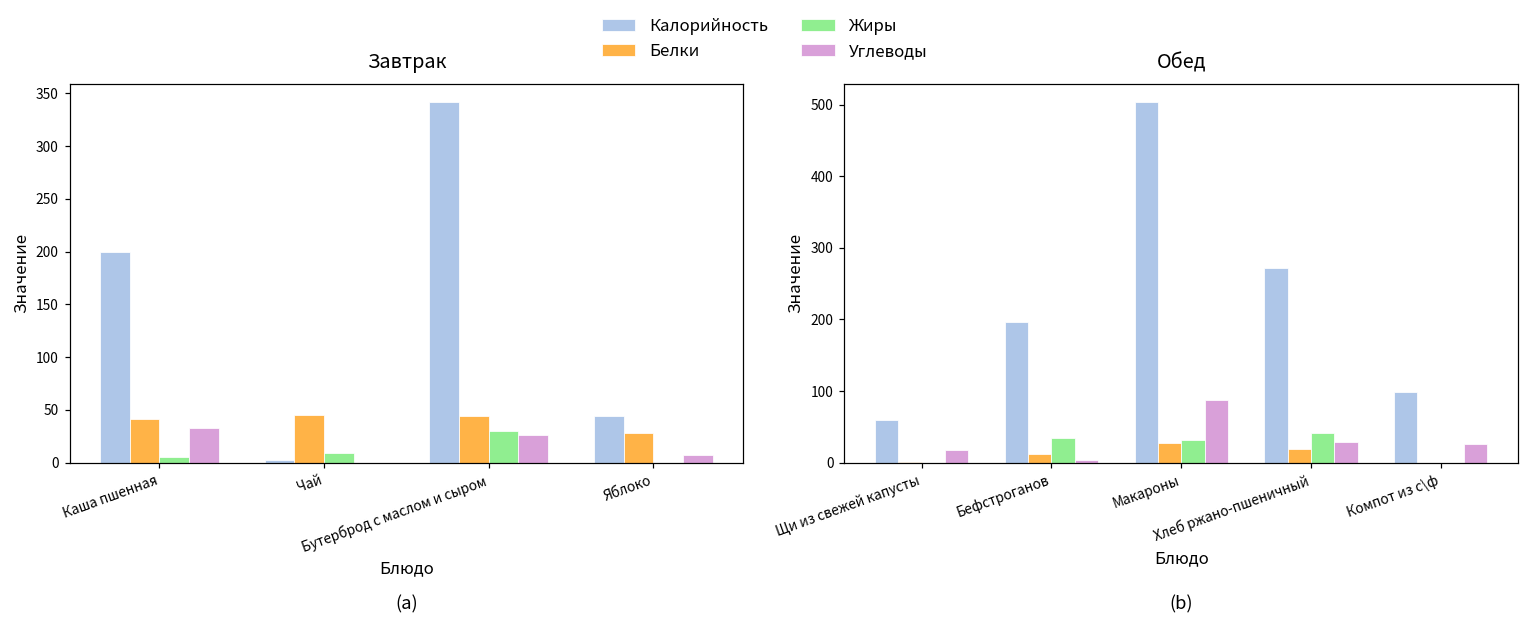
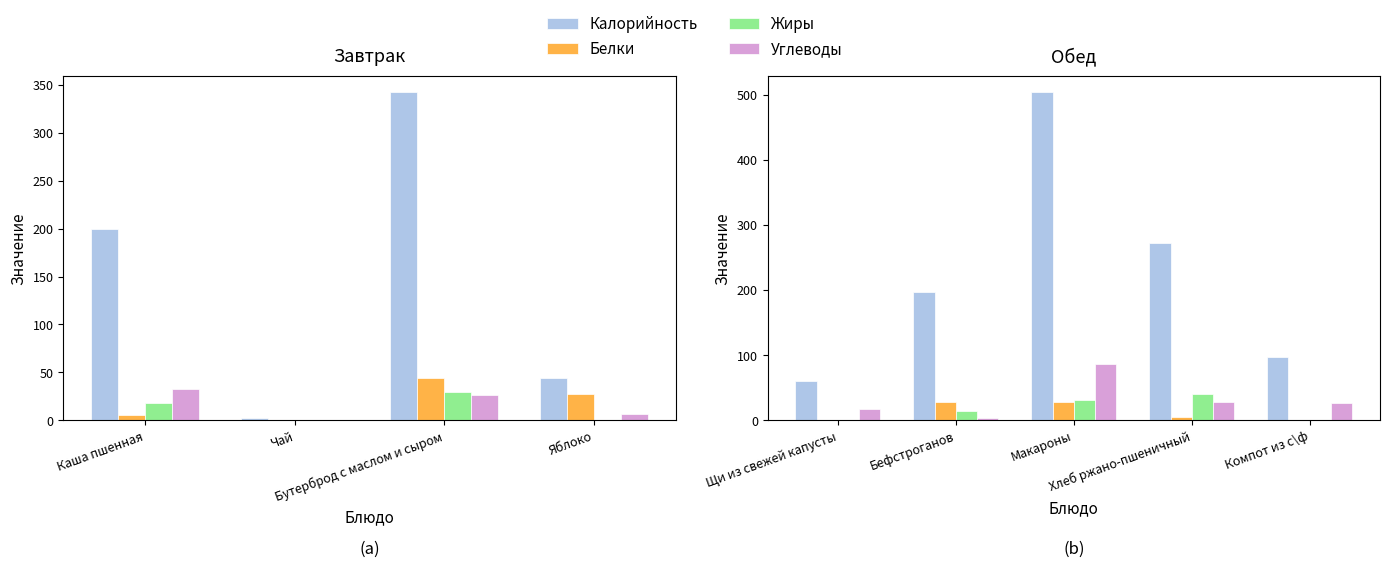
  {
    "Завтрак": {
      "Белки": {
-       "Каша пшенная": 40,
-       "Чай": 40,
+       "Каша пшенная": 10,
+       "Чай": 0,
        "Бутерброд с маслом и сыром": 40,
        "Яблоко": 30
      },
      "Жиры": {
-       "Каша пшенная": 10,
-       "Чай": 10,
+       "Каша пшенная": 20,
+       "Чай": 0,
        "Бутерброд с маслом и сыром": 30,
        "Яблоко": 0
      }
    },
    "Обед": {
      "Белки": {
-       "Бефстроганов": 10,
+       "Бефстроганов": 30,
        "Макароны": 30,
-       "Хлеб ржано-пшеничный": 20,
+       "Хлеб ржано-пшеничный": 0,
        "Компот из с\\ф": 0
      },
      "Жиры": {
        "Щи из свежей капусты": 0,
-       "Бефстроганов": 30,
+       "Бефстроганов": 20,
        "Макароны": 30,
        "Хлеб ржано-пшеничный": 40,
        "Компот из с\\ф": 0
      }
    }
  }
